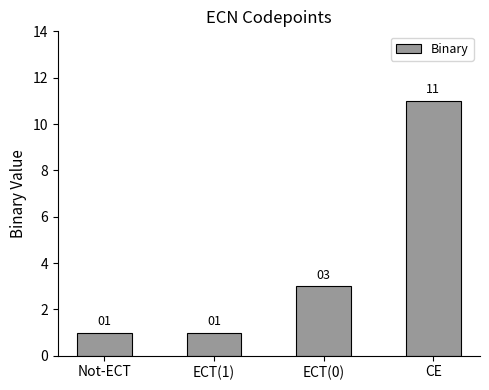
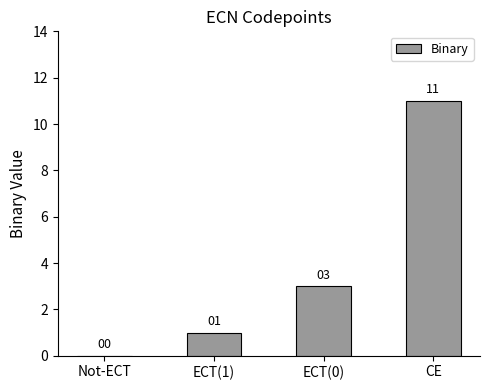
  {
-   "Not-ECT": "01",
+   "Not-ECT": "00",
    "ECT(1)": "01",
    "ECT(0)": "03",
    "CE": "11"
  }
